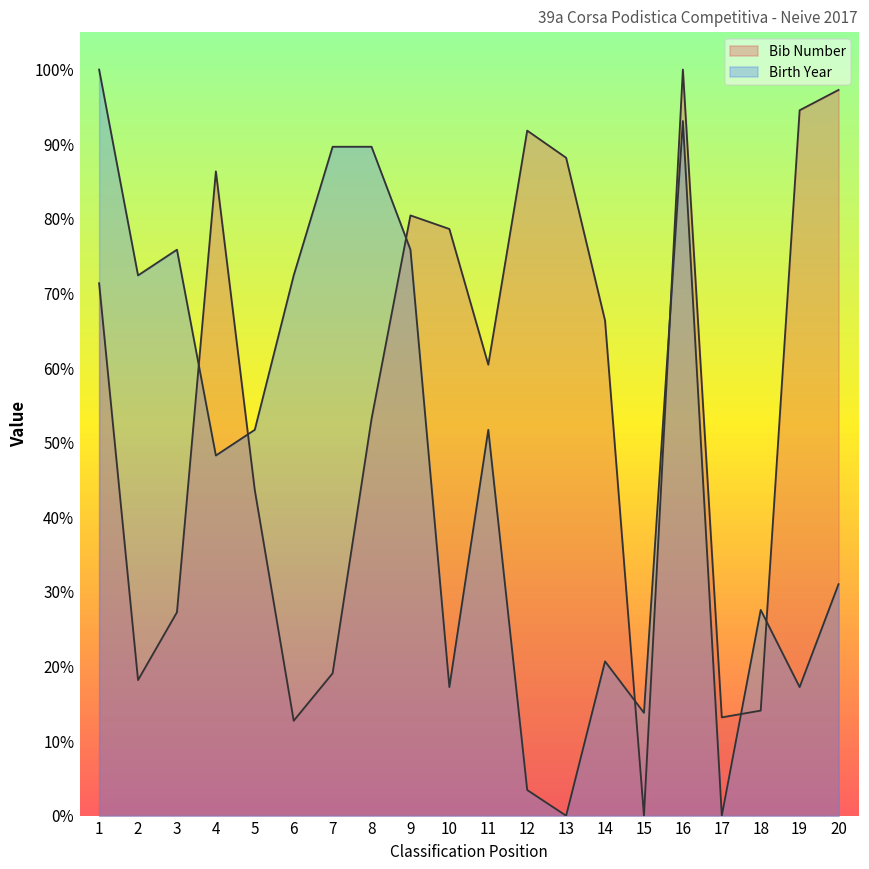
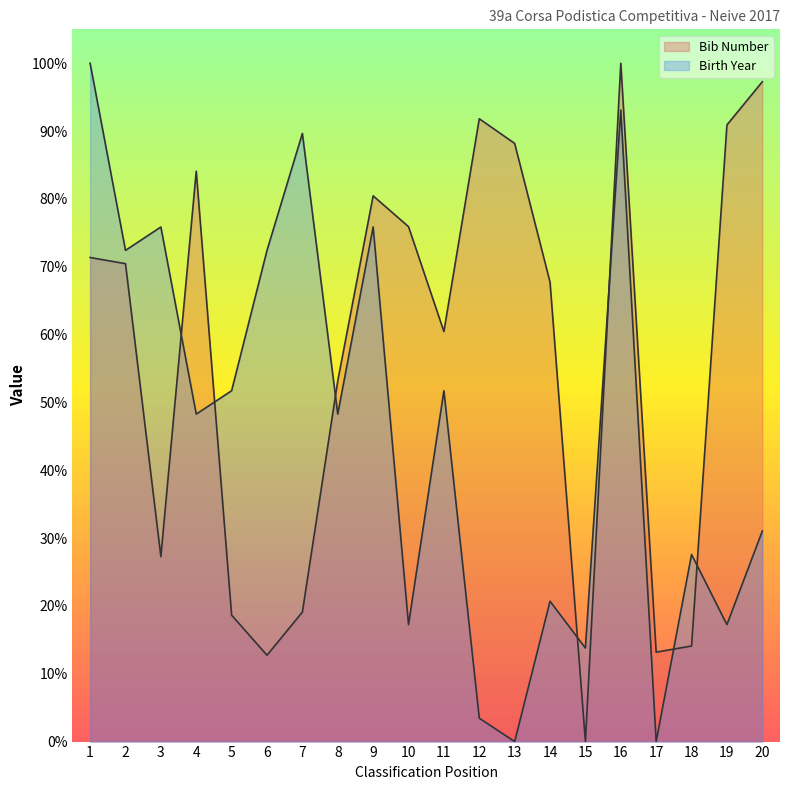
  {
    "Bib Number": {
      "1": "71%",
-     "2": "18%",
+     "2": "70%",
      "3": "27%",
-     "4": "86%",
-     "5": "44%",
+     "4": "84%",
+     "5": "19%",
      "6": "13%",
      "7": "19%",
      "8": "53%",
      "9": "80%",
-     "10": "79%",
+     "10": "76%",
      "11": "60%",
      "12": "92%",
      "13": "88%",
-     "14": "66%",
+     "14": "68%",
      "15": "0%",
      "16": "100%",
      "17": "13%",
      "18": "14%",
-     "19": "95%",
+     "19": "91%",
      "20": "97%"
    },
    "Birth Year": {
      "1": "100%",
      "2": "72%",
      "3": "76%",
      "4": "48%",
      "5": "52%",
      "6": "72%",
      "7": "90%",
-     "8": "90%",
+     "8": "48%",
      "9": "76%",
      "10": "17%",
      "11": "52%",
      "12": "3%",
      "13": "0%",
      "14": "21%",
      "15": "14%",
      "16": "93%",
      "17": "0%",
      "18": "28%",
      "19": "17%",
      "20": "31%"
    }
  }
